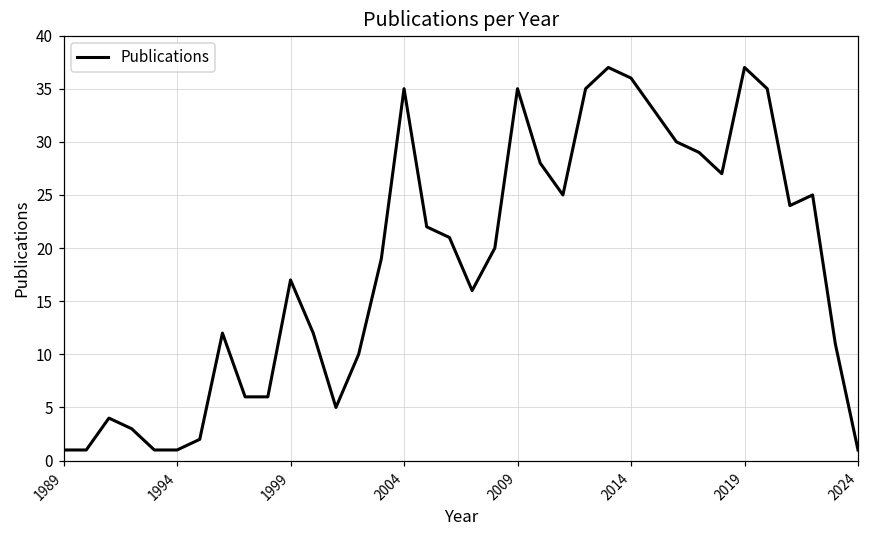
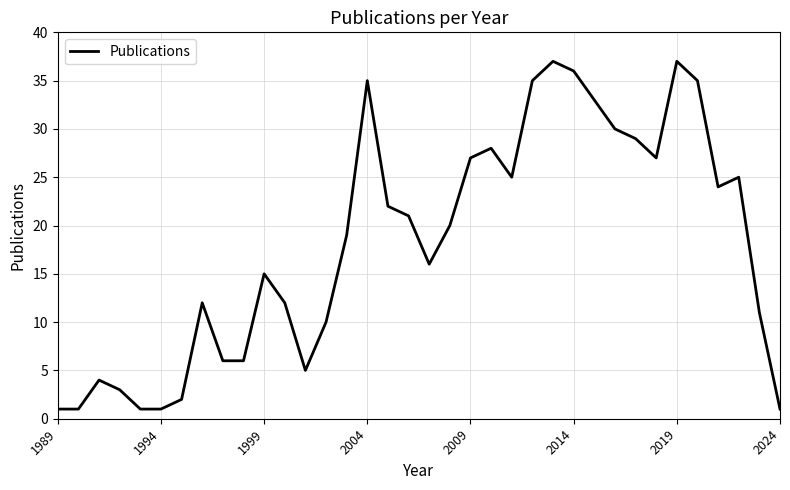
  {
    "1989": 1,
    "1994": 1,
-   "1999": 17,
+   "1999": 15,
    "2004": 35,
-   "2009": 35,
+   "2009": 27,
    "2014": 36,
    "2019": 37,
    "2024": 1
  }
